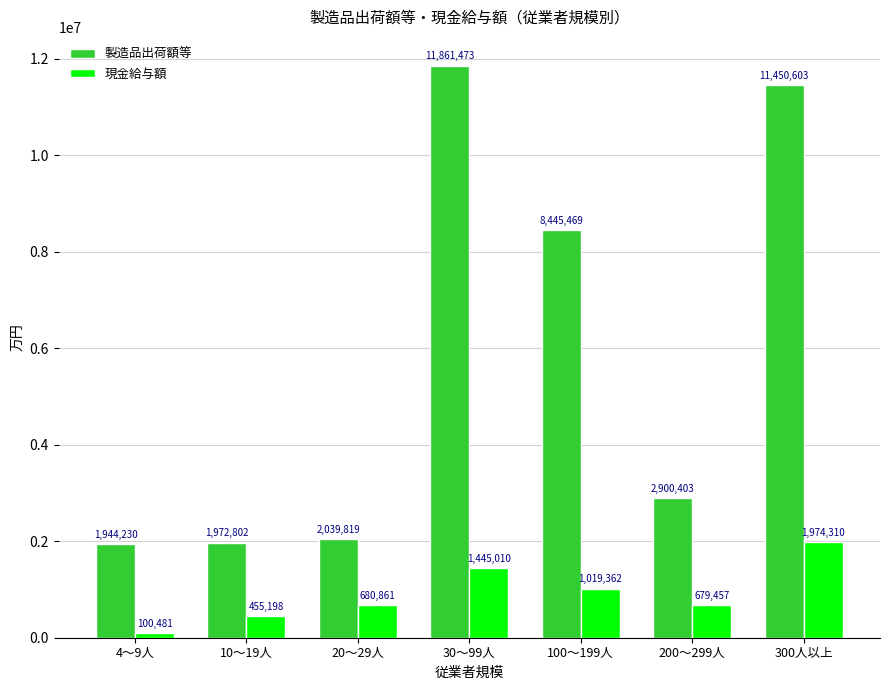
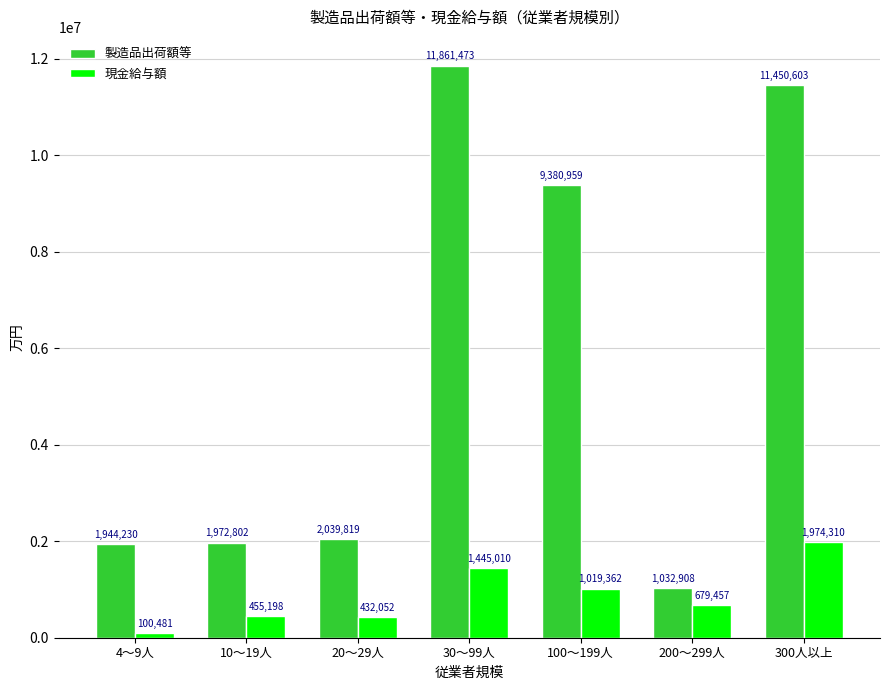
  {
    "製造品出荷額等": {
      "4～9人": "1,944,230",
      "10～19人": "1,972,802",
      "20～29人": "2,039,819",
      "30～99人": "11,861,473",
-     "100～199人": "8,445,469",
-     "200～299人": "2,900,403",
+     "100～199人": "9,380,959",
+     "200～299人": "1,032,908",
      "300人以上": "11,450,603"
    },
    "現金給与額": {
      "4～9人": "100,481",
      "10～19人": "455,198",
-     "20～29人": "680,861",
+     "20～29人": "432,052",
      "30～99人": "1,445,010",
      "100～199人": "1,019,362",
      "200～299人": "679,457",
      "300人以上": "1,974,310"
    }
  }
